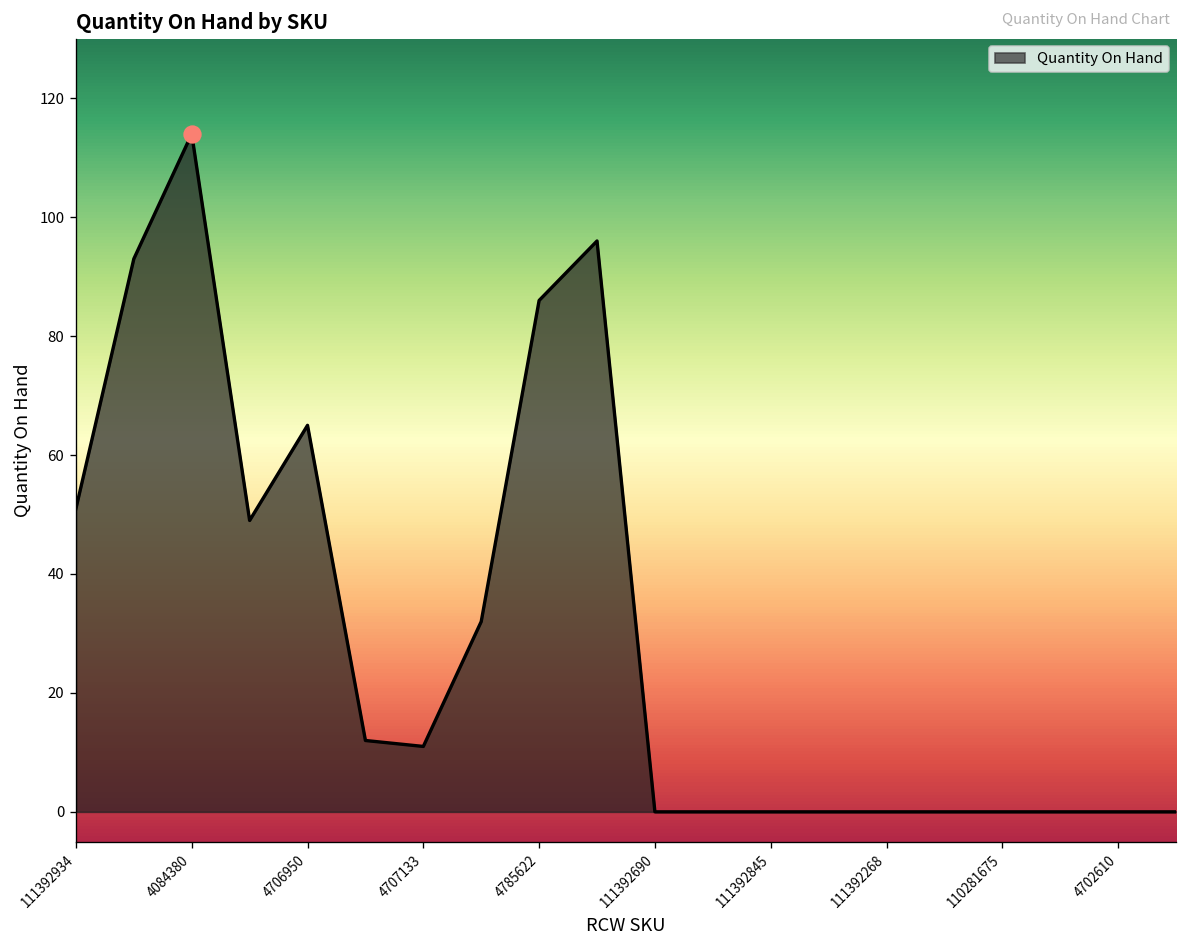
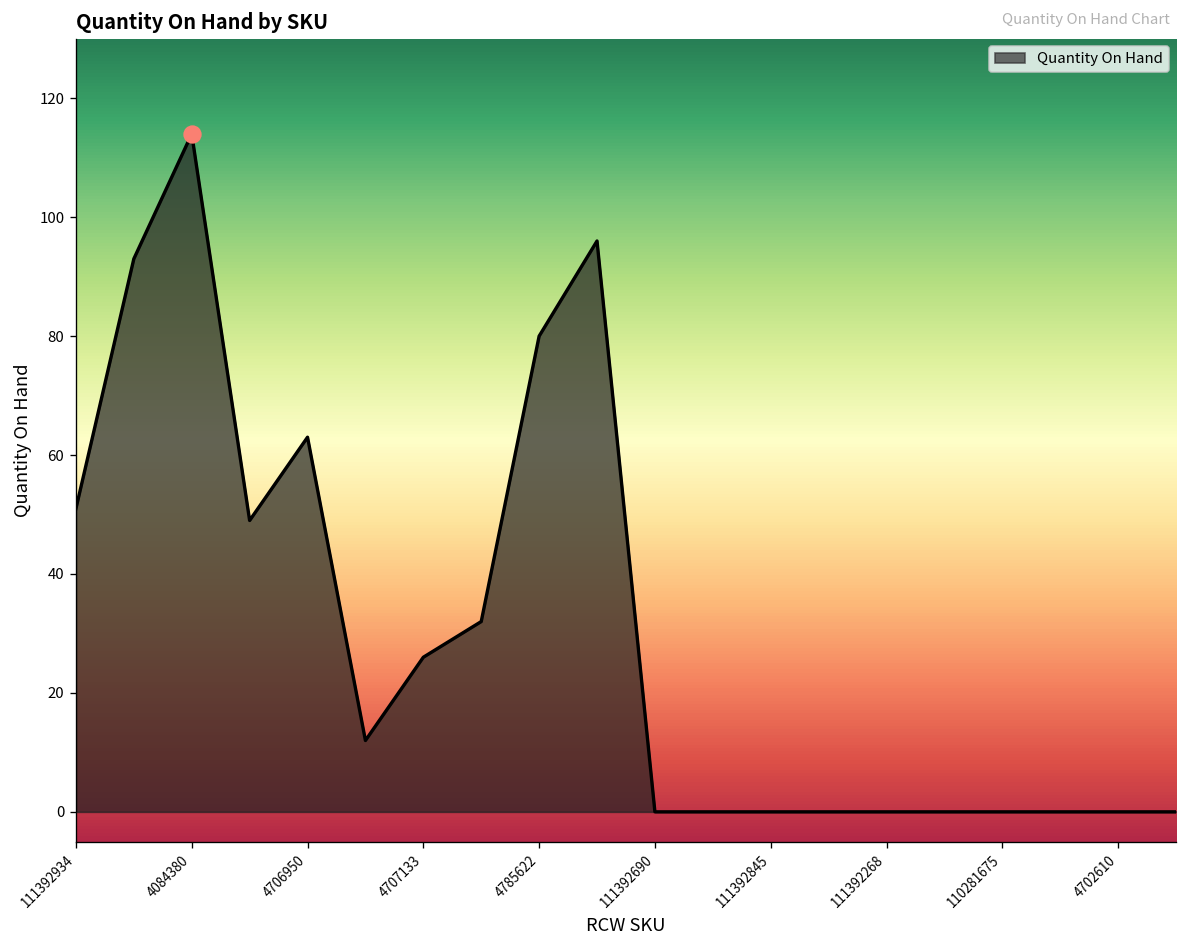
  {
    "Quantity On Hand": {
      "111392934": 51,
-     "4706950": 65,
-     "4707133": 11,
-     "4785622": 86,
+     "4706950": 63,
+     "4707133": 26,
+     "4785622": 80,
      "111392690": 0,
      "111392845": 0,
      "111392268": 0,
      "110281675": 0,
      "4702610": 0
    }
  }
